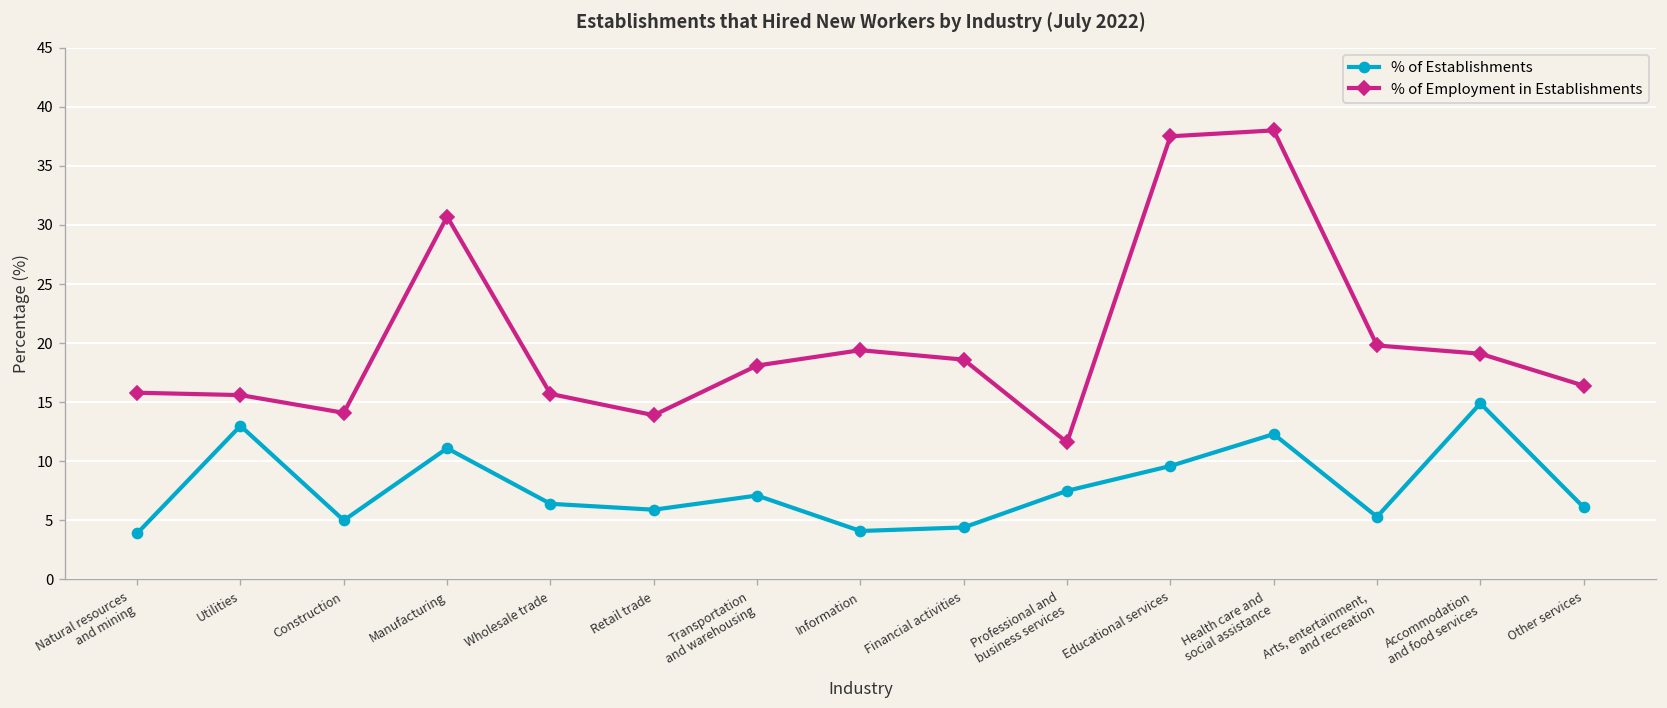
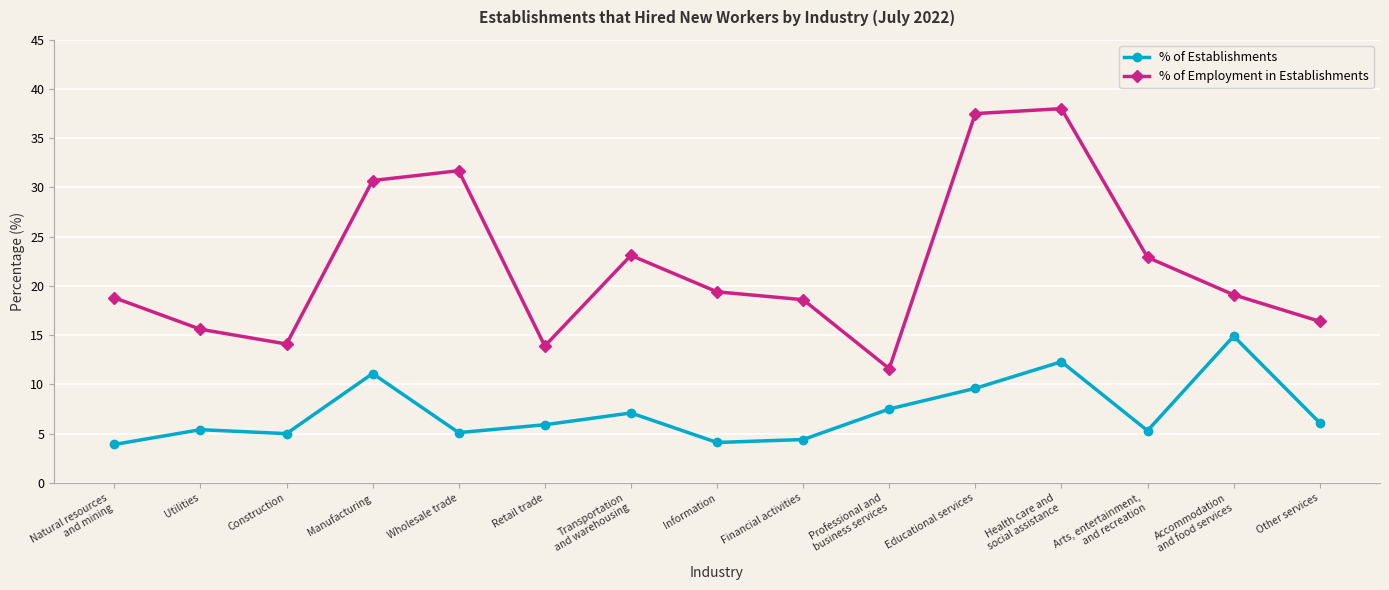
  {
    "% of Establishments": {
      "Natural resources and mining": 4,
-     "Utilities": 13,
+     "Utilities": 5,
      "Construction": 5,
      "Manufacturing": 11,
-     "Wholesale trade": 6,
+     "Wholesale trade": 5,
      "Retail trade": 6,
      "Transportation and warehousing": 7,
      "Information": 4,
      "Financial activities": 4,
      "Professional and business services": 8,
      "Educational services": 10,
      "Health care and social assistance": 12,
      "Arts, entertainment, and recreation": 5,
      "Accommodation and food services": 15,
      "Other services": 6
    },
    "% of Employment in Establishments": {
-     "Natural resources and mining": 16,
+     "Natural resources and mining": 19,
      "Utilities": 16,
      "Construction": 14,
      "Manufacturing": 31,
-     "Wholesale trade": 16,
+     "Wholesale trade": 32,
      "Retail trade": 14,
-     "Transportation and warehousing": 18,
+     "Transportation and warehousing": 23,
      "Information": 19,
      "Financial activities": 19,
      "Professional and business services": 12,
      "Educational services": 38,
      "Health care and social assistance": 38,
-     "Arts, entertainment, and recreation": 20,
+     "Arts, entertainment, and recreation": 23,
      "Accommodation and food services": 19,
      "Other services": 16
    }
  }
